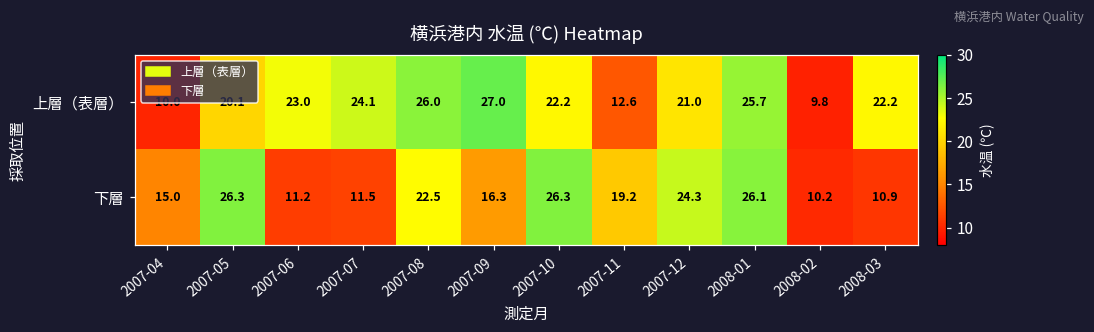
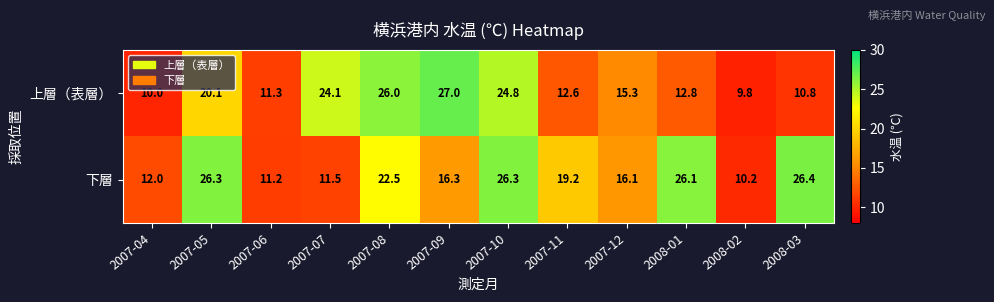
  {
    "上層（表層）": {
-     "2007-06": 23.0,
+     "2007-06": 11.3,
      "2007-07": 24.1,
      "2007-08": 26.0,
      "2007-09": 27.0,
-     "2007-10": 22.2,
+     "2007-10": 24.8,
      "2007-11": 12.6,
-     "2007-12": 21.0,
-     "2008-01": 25.7,
+     "2007-12": 15.3,
+     "2008-01": 12.8,
      "2008-02": 9.8,
-     "2008-03": 22.2
+     "2008-03": 10.8
    },
    "下層": {
-     "2007-04": 15.0,
+     "2007-04": 12.0,
      "2007-05": 26.3,
      "2007-06": 11.2,
      "2007-07": 11.5,
      "2007-08": 22.5,
      "2007-09": 16.3,
      "2007-10": 26.3,
      "2007-11": 19.2,
-     "2007-12": 24.3,
+     "2007-12": 16.1,
      "2008-01": 26.1,
      "2008-02": 10.2,
-     "2008-03": 10.9
+     "2008-03": 26.4
    }
  }
